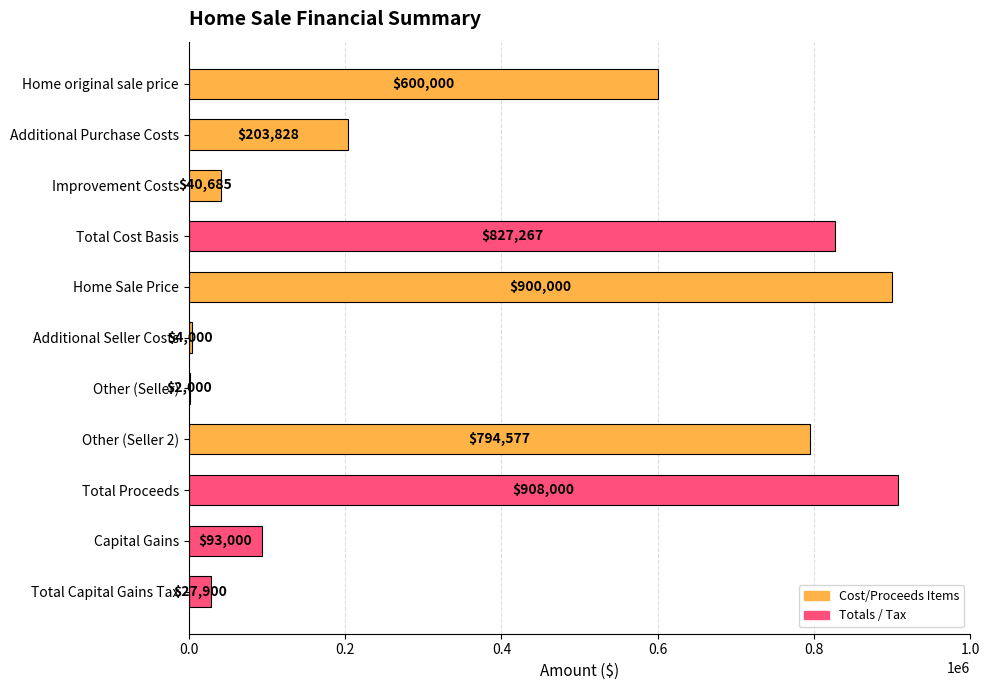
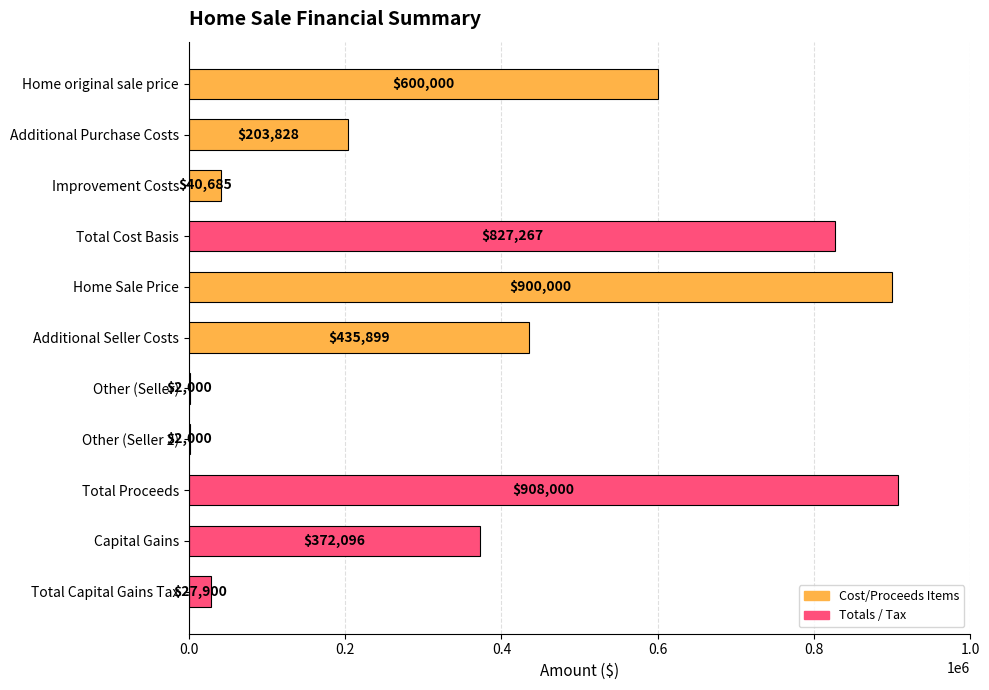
  {
    "Home original sale price": "$600,000",
    "Additional Purchase Costs": "$203,828",
    "Improvement Costs": "$40,685",
    "Total Cost Basis": "$827,267",
    "Home Sale Price": "$900,000",
-   "Additional Seller Costs": "$4,000",
+   "Additional Seller Costs": "$435,899",
    "Other (Seller)": "$2,000",
-   "Other (Seller 2)": "$794,577",
+   "Other (Seller 2)": "$2,000",
    "Total Proceeds": "$908,000",
-   "Capital Gains": "$93,000",
+   "Capital Gains": "$372,096",
    "Total Capital Gains Tax": "$27,900"
  }
